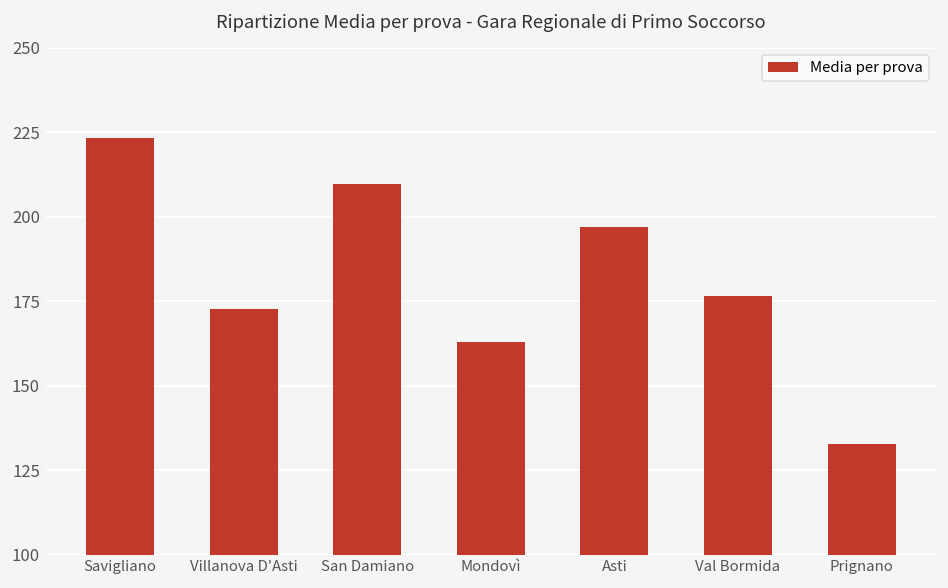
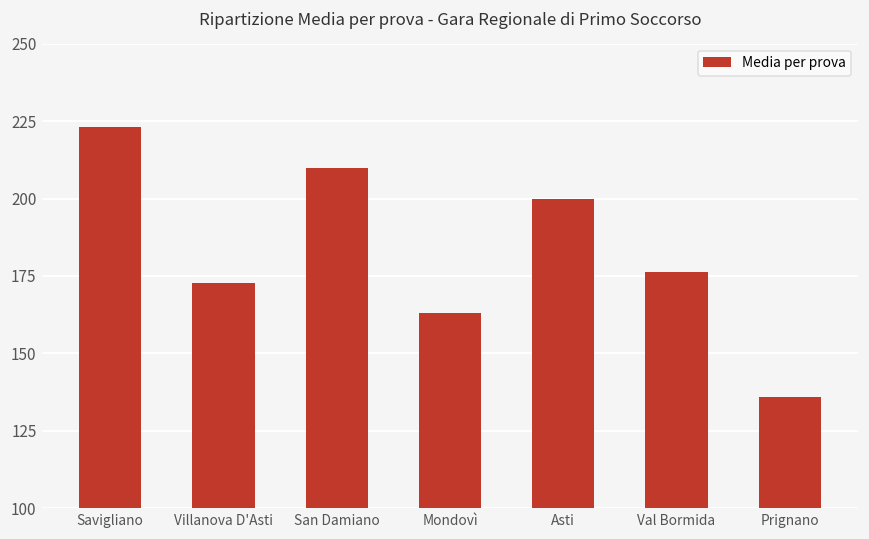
  {
    "Savigliano": 223,
    "Villanova D'Asti": 173,
    "San Damiano": 210,
    "Mondovì": 163,
-   "Asti": 197,
+   "Asti": 200,
    "Val Bormida": 176,
-   "Prignano": 133
+   "Prignano": 136
  }
